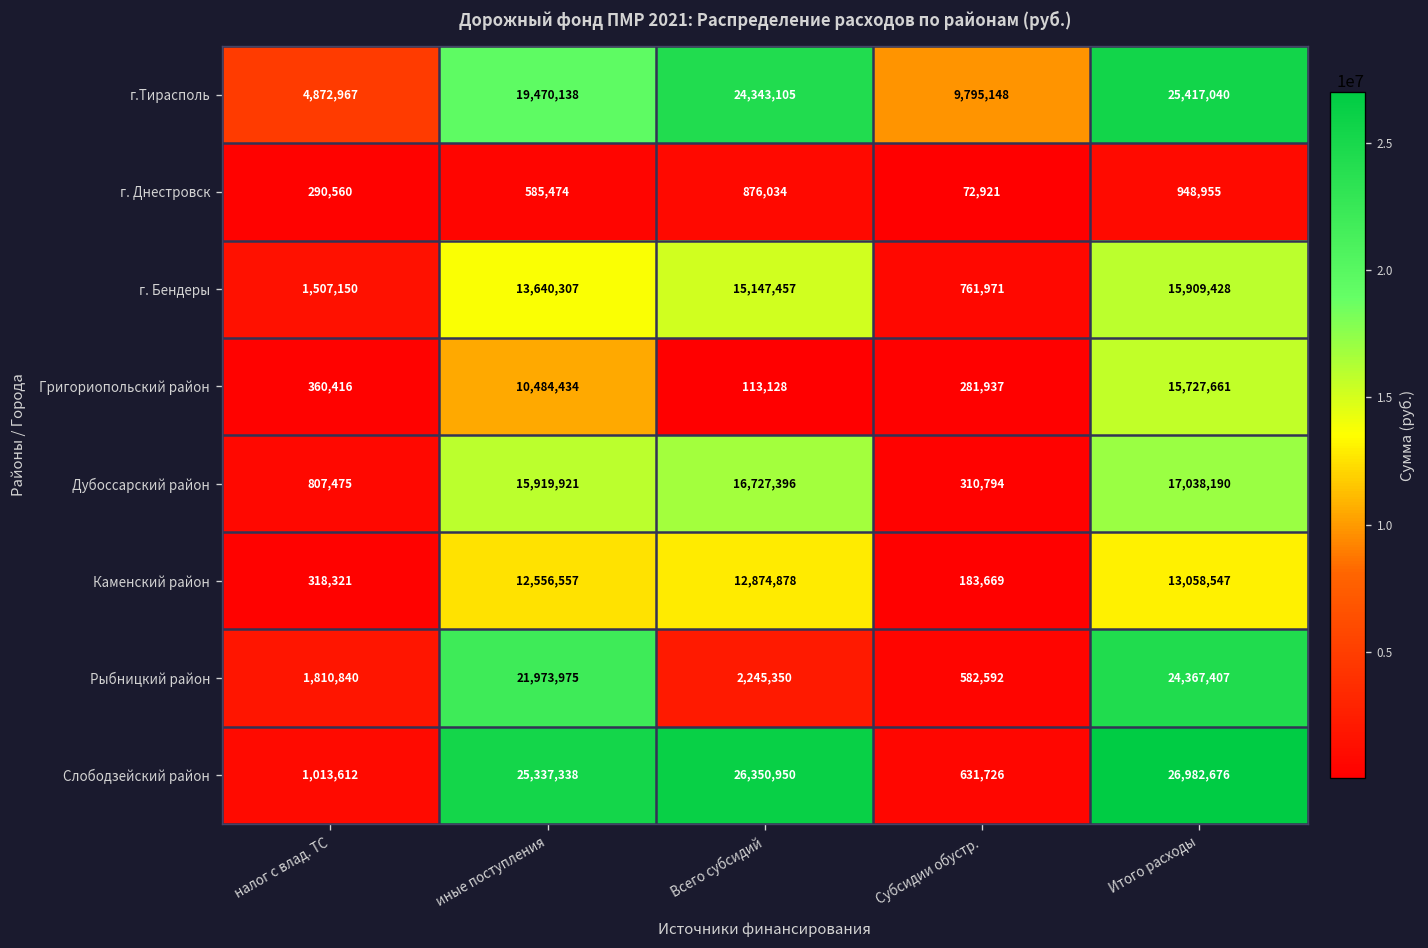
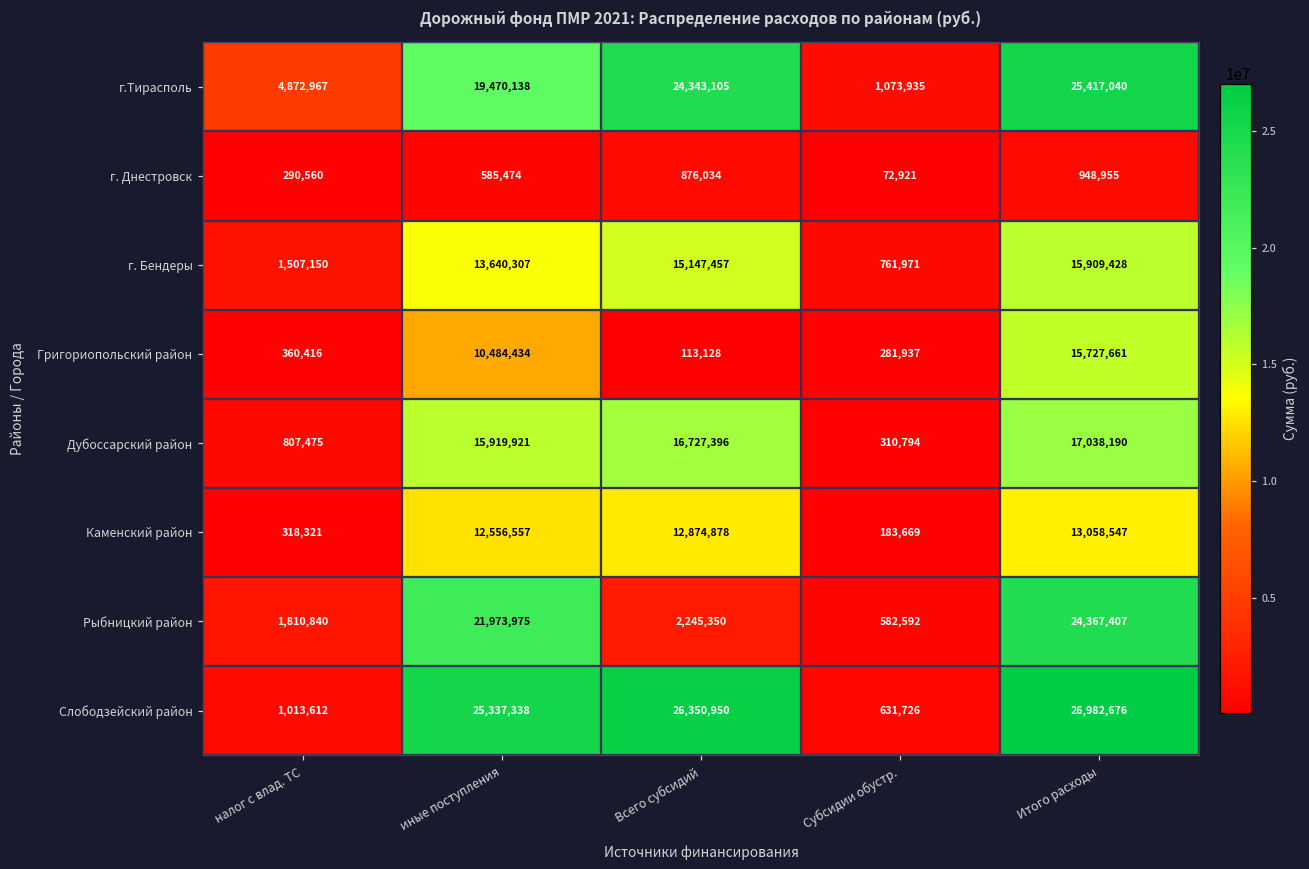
  {
    "г.Тирасполь": {
      "налог с влад. ТС": "4,872,967",
      "иные поступления": "19,470,138",
      "Всего субсидий": "24,343,105",
-     "Субсидии обустр.": "9,795,148",
+     "Субсидии обустр.": "1,073,935",
      "Итого расходы": "25,417,040"
    },
    "г. Днестровск": {
      "налог с влад. ТС": "290,560",
      "иные поступления": "585,474",
      "Всего субсидий": "876,034",
      "Субсидии обустр.": "72,921",
      "Итого расходы": "948,955"
    },
    "г. Бендеры": {
      "налог с влад. ТС": "1,507,150",
      "иные поступления": "13,640,307",
      "Всего субсидий": "15,147,457",
      "Субсидии обустр.": "761,971",
      "Итого расходы": "15,909,428"
    },
    "Григориопольский район": {
      "налог с влад. ТС": "360,416",
      "иные поступления": "10,484,434",
      "Всего субсидий": "113,128",
      "Субсидии обустр.": "281,937",
      "Итого расходы": "15,727,661"
    },
    "Дубоссарский район": {
      "налог с влад. ТС": "807,475",
      "иные поступления": "15,919,921",
      "Всего субсидий": "16,727,396",
      "Субсидии обустр.": "310,794",
      "Итого расходы": "17,038,190"
    },
    "Каменский район": {
      "налог с влад. ТС": "318,321",
      "иные поступления": "12,556,557",
      "Всего субсидий": "12,874,878",
      "Субсидии обустр.": "183,669",
      "Итого расходы": "13,058,547"
    },
    "Рыбницкий район": {
      "налог с влад. ТС": "1,810,840",
      "иные поступления": "21,973,975",
      "Всего субсидий": "2,245,350",
      "Субсидии обустр.": "582,592",
      "Итого расходы": "24,367,407"
    },
    "Слободзейский район": {
      "налог с влад. ТС": "1,013,612",
      "иные поступления": "25,337,338",
      "Всего субсидий": "26,350,950",
      "Субсидии обустр.": "631,726",
      "Итого расходы": "26,982,676"
    }
  }
